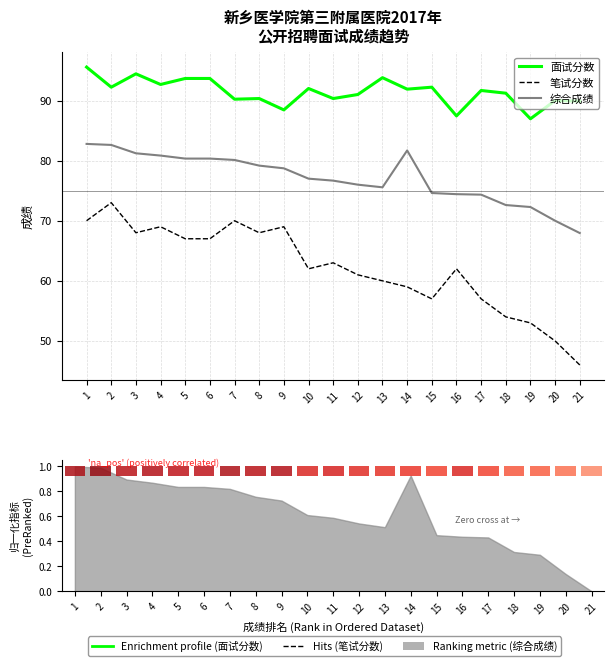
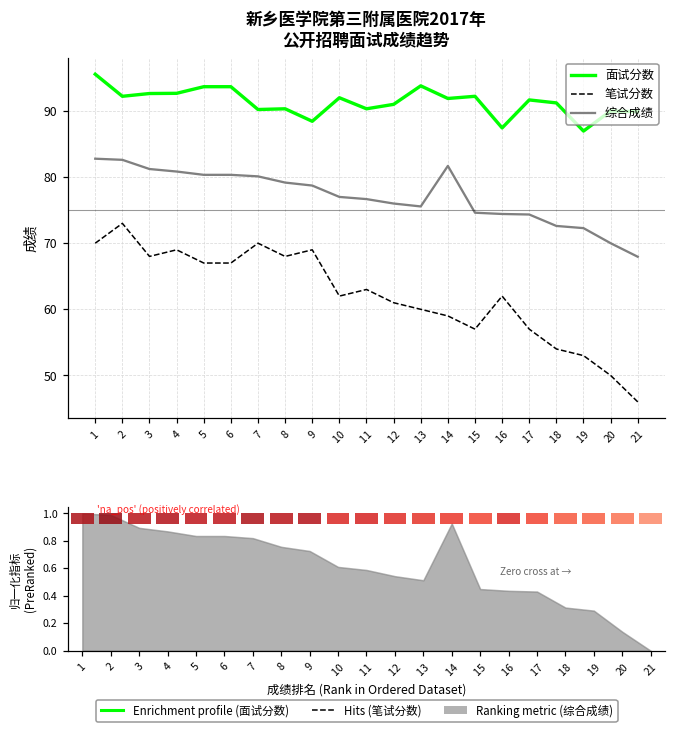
  {
    "新乡医学院第三附属医院2017年 公开招聘面试成绩趋势": {
      "面试分数": {
        "1": 96,
        "2": 92,
-       "3": 94,
+       "3": 93,
        "4": 93,
        "5": 94,
        "6": 94,
        "7": 90,
        "8": 90,
        "9": 88,
        "10": 92,
        "11": 90,
        "12": 91,
        "13": 94,
        "14": 92,
        "15": 92,
        "16": 87,
        "17": 92,
        "18": 91,
        "19": 87
      },
      "笔试分数": {
        "1": 70,
        "2": 73,
        "3": 68,
        "4": 69,
        "5": 67,
        "6": 67,
        "7": 70,
        "8": 68,
        "9": 69,
        "10": 62,
        "11": 63,
        "12": 61,
        "13": 60,
        "14": 59,
        "15": 57,
        "16": 62,
        "17": 57,
        "18": 54,
        "19": 53,
        "20": 50,
        "21": 46
      },
      "综合成绩": {
        "1": 83,
        "2": 83,
        "3": 81,
        "4": 81,
        "5": 80,
        "6": 80,
        "7": 80,
        "8": 79,
        "9": 79,
        "10": 77,
        "11": 77,
        "12": 76,
        "13": 76,
        "14": 82,
        "15": 75,
        "16": 74,
        "17": 74,
        "18": 73,
        "19": 72,
        "20": 70,
        "21": 68
      }
    }
  }
